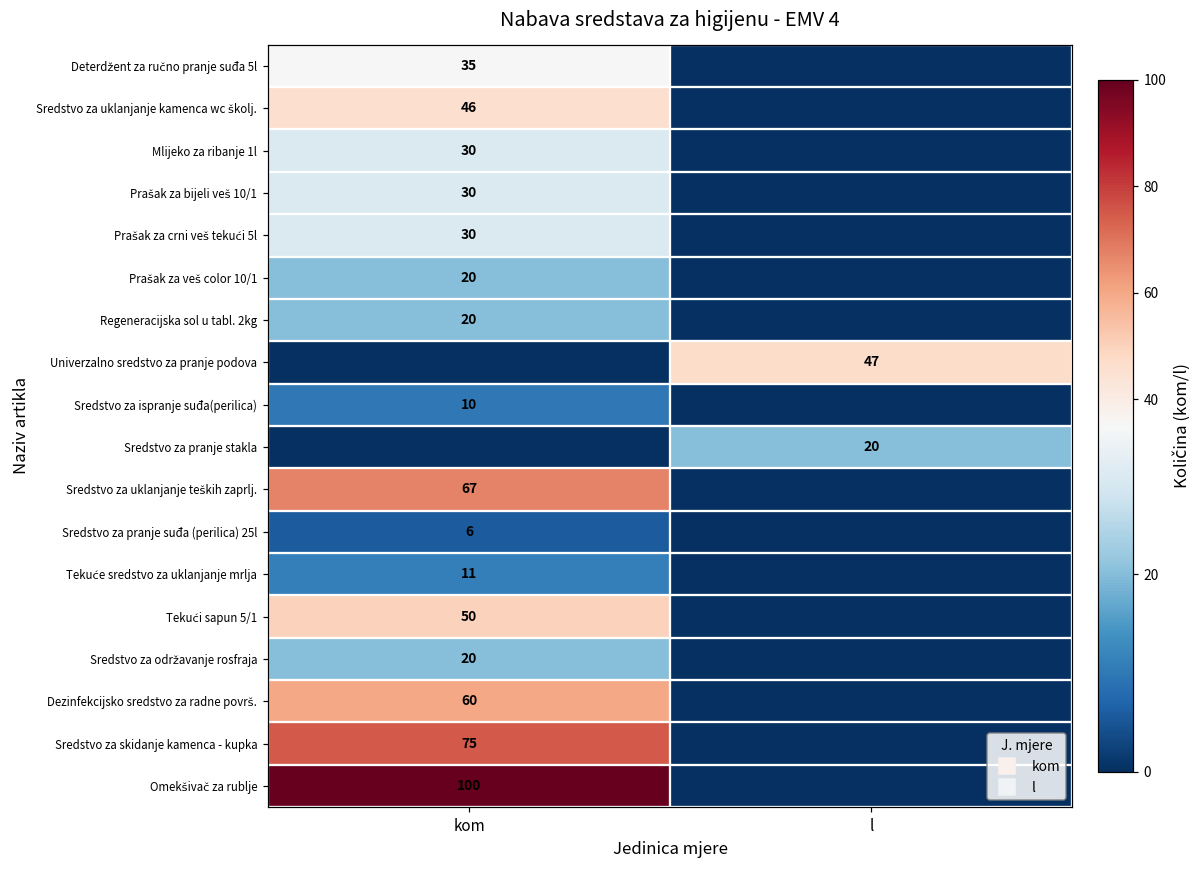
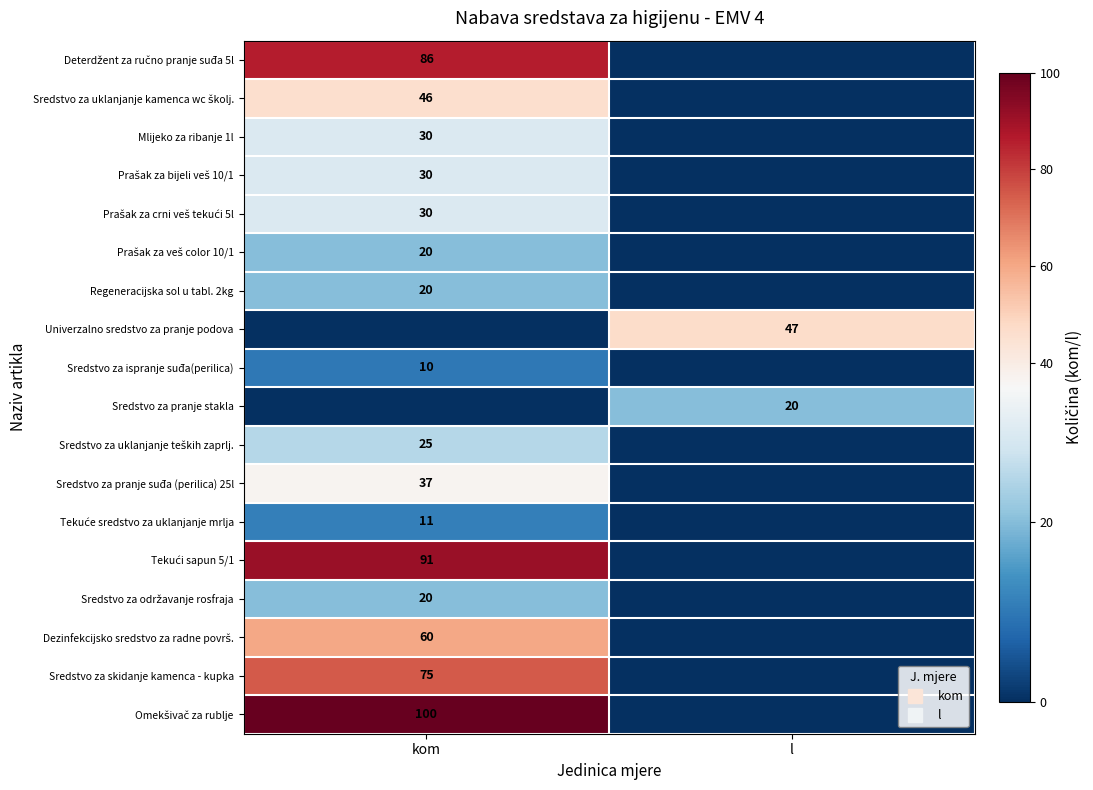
  {
    "Deterdžent za ručno pranje suđa 5l": {
-     "kom": 35
+     "kom": 86
    },
    "Sredstvo za uklanjanje kamenca wc školj.": {
      "kom": 46
    },
    "Mlijeko za ribanje 1l": {
      "kom": 30
    },
    "Prašak za bijeli veš 10/1": {
      "kom": 30
    },
    "Prašak za crni veš tekući 5l": {
      "kom": 30
    },
    "Prašak za veš color 10/1": {
      "kom": 20
    },
    "Regeneracijska sol u tabl. 2kg": {
      "kom": 20
    },
    "Univerzalno sredstvo za pranje podova": {
      "l": 47
    },
    "Sredstvo za ispranje suđa(perilica)": {
      "kom": 10
    },
    "Sredstvo za pranje stakla": {
      "l": 20
    },
    "Sredstvo za uklanjanje teških zaprlj.": {
-     "kom": 67
+     "kom": 25
    },
    "Sredstvo za pranje suđa (perilica) 25l": {
-     "kom": 6
+     "kom": 37
    },
    "Tekuće sredstvo za uklanjanje mrlja": {
      "kom": 11
    },
    "Tekući sapun 5/1": {
-     "kom": 50
+     "kom": 91
    },
    "Sredstvo za održavanje rosfraja": {
      "kom": 20
    },
    "Dezinfekcijsko sredstvo za radne površ.": {
      "kom": 60
    },
    "Sredstvo za skidanje kamenca - kupka": {
      "kom": 75
    },
    "Omekšivač za rublje": {
      "kom": 100
    }
  }
